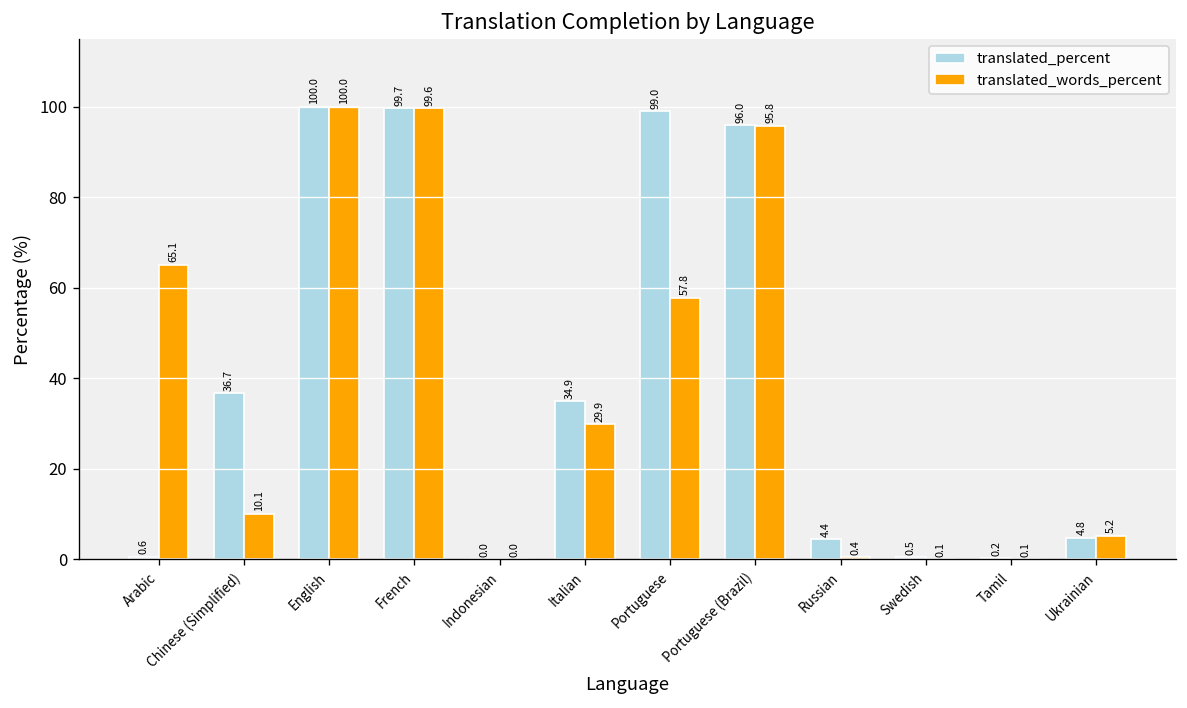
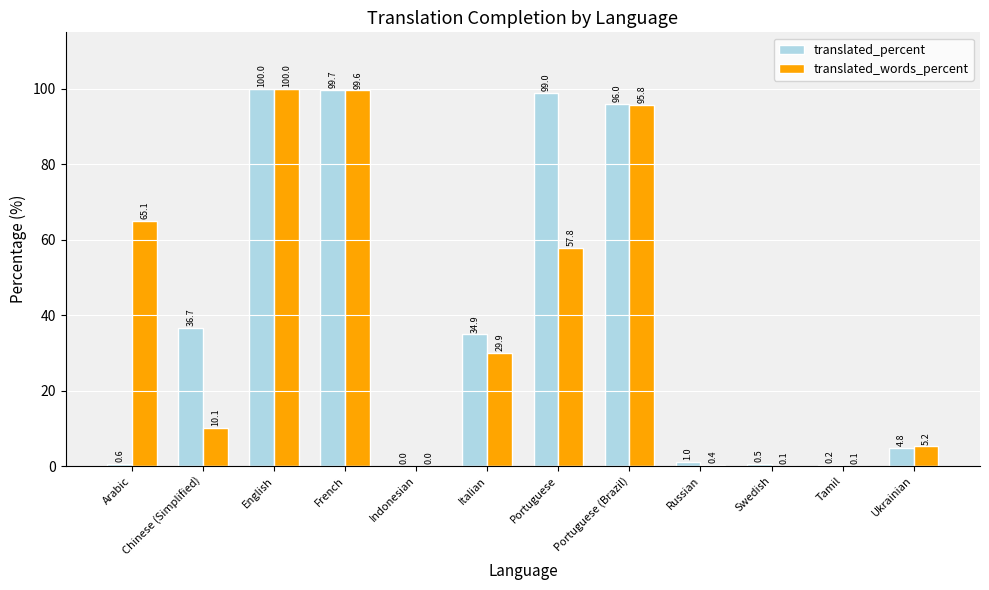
  {
    "translated_percent": {
      "Arabic": 0.6,
      "Chinese (Simplified)": 36.7,
      "English": 100.0,
      "French": 99.7,
      "Indonesian": 0.0,
      "Italian": 34.9,
      "Portuguese": 99.0,
      "Portuguese (Brazil)": 96.0,
-     "Russian": 4.4,
+     "Russian": 1.0,
      "Swedish": 0.5,
      "Tamil": 0.2,
      "Ukrainian": 4.8
    },
    "translated_words_percent": {
      "Arabic": 65.1,
      "Chinese (Simplified)": 10.1,
      "English": 100.0,
      "French": 99.6,
      "Indonesian": 0.0,
      "Italian": 29.9,
      "Portuguese": 57.8,
      "Portuguese (Brazil)": 95.8,
      "Russian": 0.4,
      "Swedish": 0.1,
      "Tamil": 0.1,
      "Ukrainian": 5.2
    }
  }
